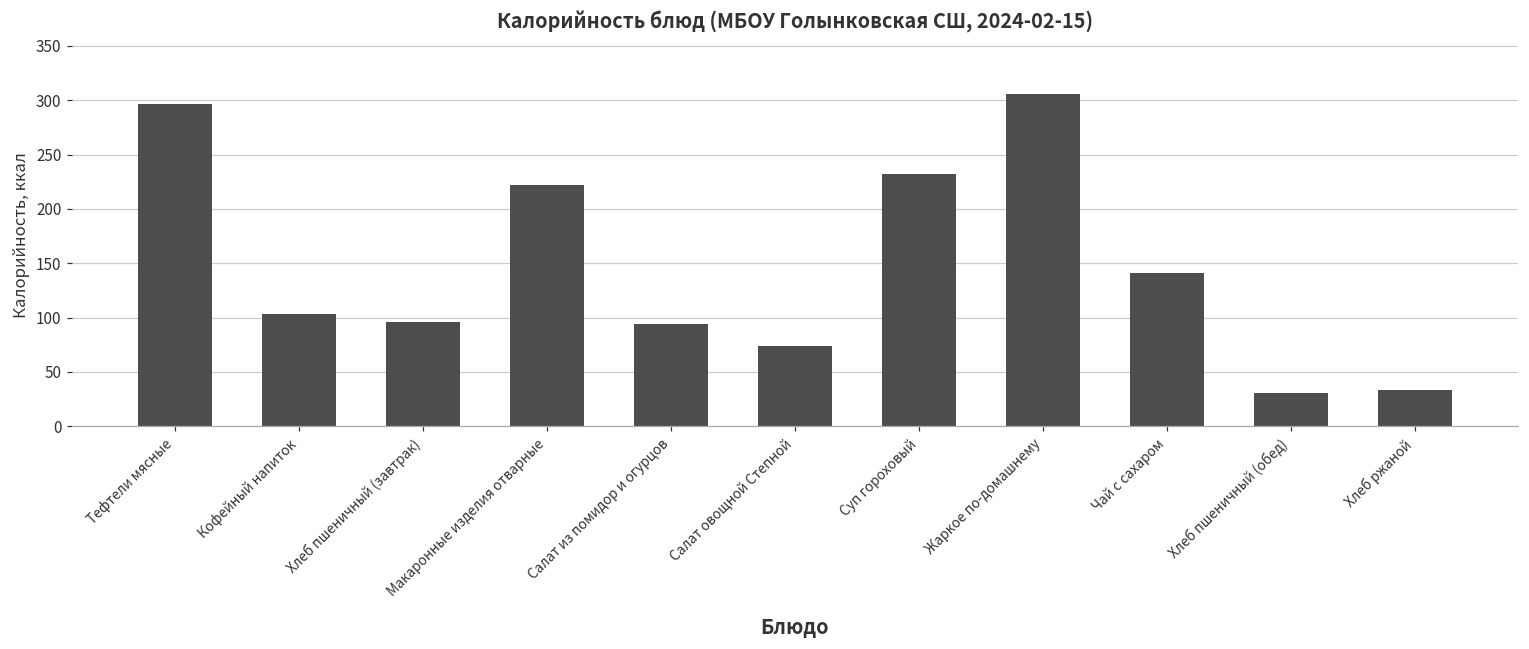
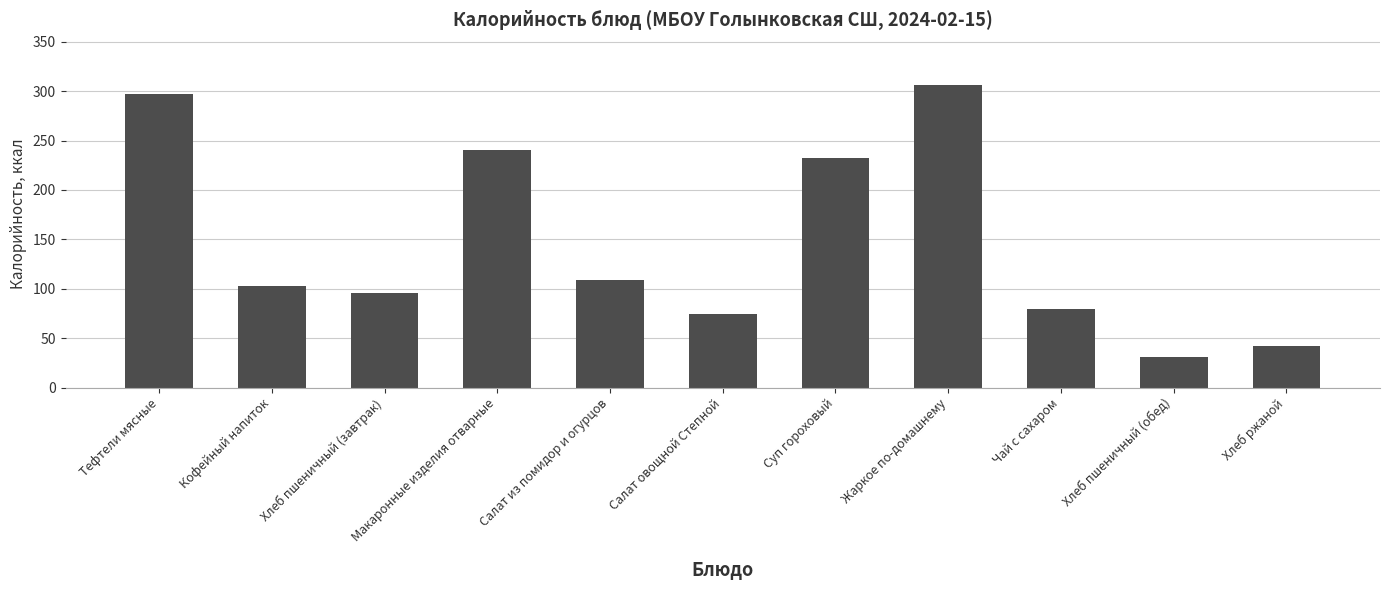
  {
    "Тефтели мясные": 300,
    "Кофейный напиток": 100,
    "Хлеб пшеничный (завтрак)": 100,
-   "Макаронные изделия отварные": 220,
-   "Салат из помидор и огурцов": 90,
+   "Макаронные изделия отварные": 240,
+   "Салат из помидор и огурцов": 110,
    "Салат овощной Степной": 70,
    "Суп гороховый": 230,
    "Жаркое по-домашнему": 310,
-   "Чай с сахаром": 140,
+   "Чай с сахаром": 80,
    "Хлеб пшеничный (обед)": 30,
-   "Хлеб ржаной": 30
+   "Хлеб ржаной": 40
  }
